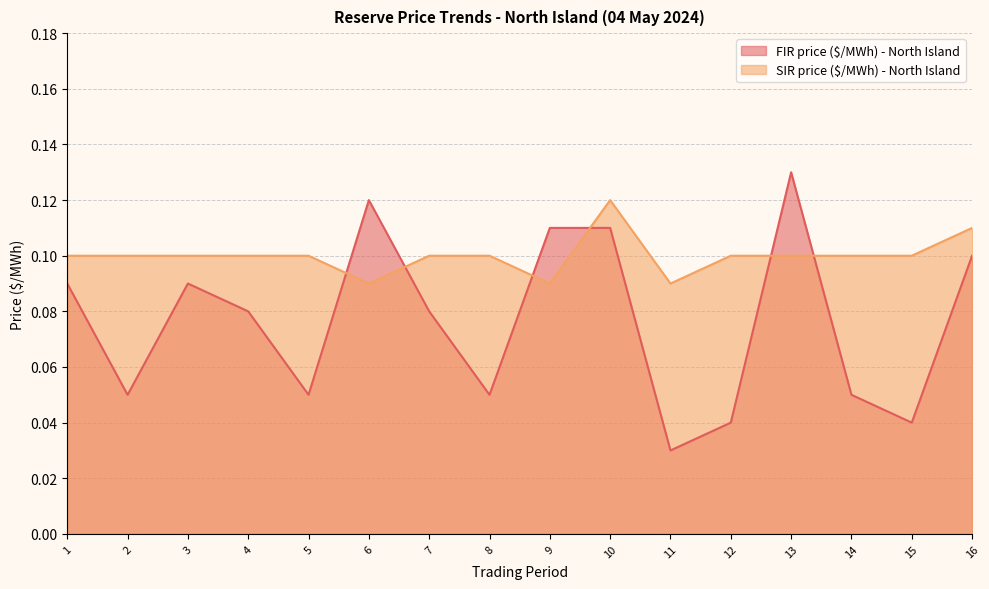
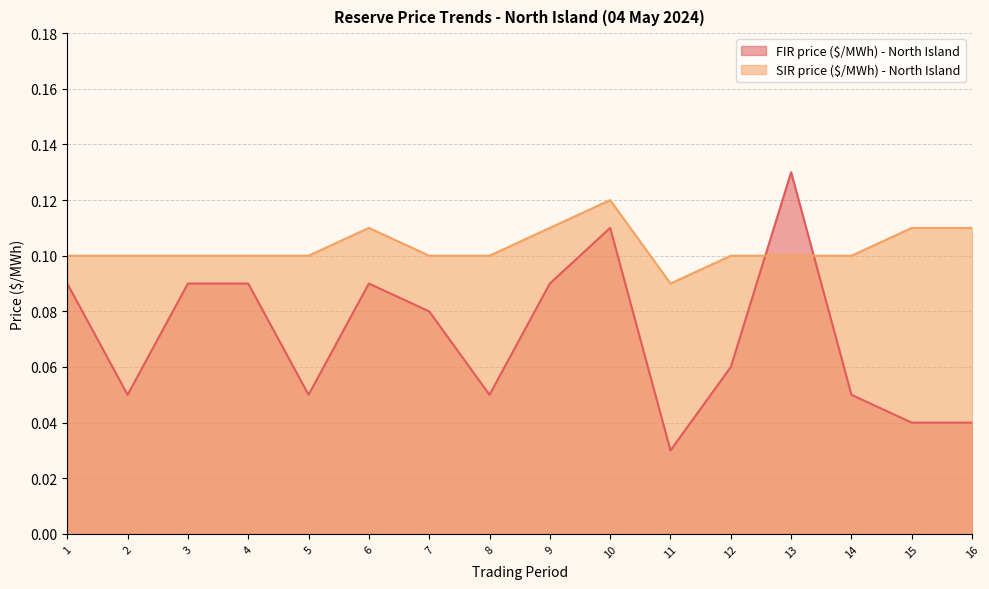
  {
    "FIR price ($/MWh) - North Island": {
      "1": 0.09,
      "2": 0.05,
      "3": 0.09,
-     "4": 0.08,
+     "4": 0.09,
      "5": 0.05,
-     "6": 0.12,
+     "6": 0.09,
      "7": 0.08,
      "8": 0.05,
-     "9": 0.11,
+     "9": 0.09,
      "10": 0.11,
      "11": 0.03,
-     "12": 0.04,
+     "12": 0.06,
      "13": 0.13,
      "14": 0.05,
      "15": 0.04,
-     "16": 0.10
+     "16": 0.04
    },
    "SIR price ($/MWh) - North Island": {
      "1": 0.10,
      "2": 0.10,
      "3": 0.10,
      "4": 0.10,
      "5": 0.10,
-     "6": 0.09,
+     "6": 0.11,
      "7": 0.10,
      "8": 0.10,
-     "9": 0.09,
+     "9": 0.11,
      "10": 0.12,
      "11": 0.09,
      "12": 0.10,
      "13": 0.10,
      "14": 0.10,
-     "15": 0.10,
+     "15": 0.11,
      "16": 0.11
    }
  }
